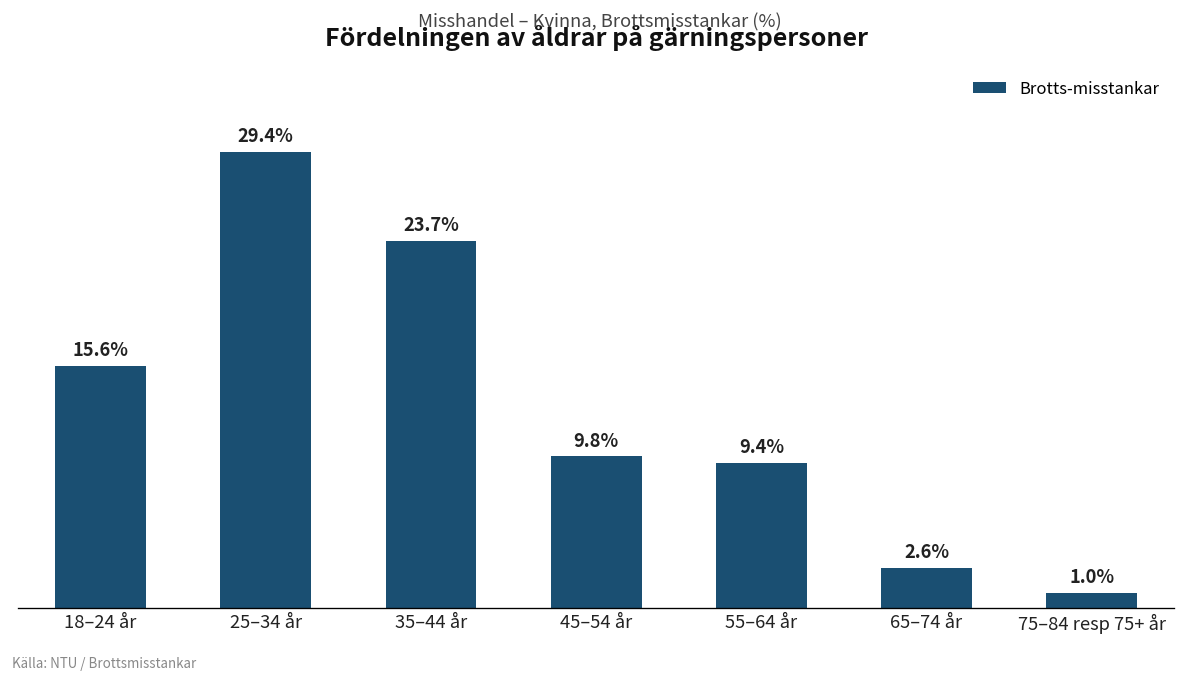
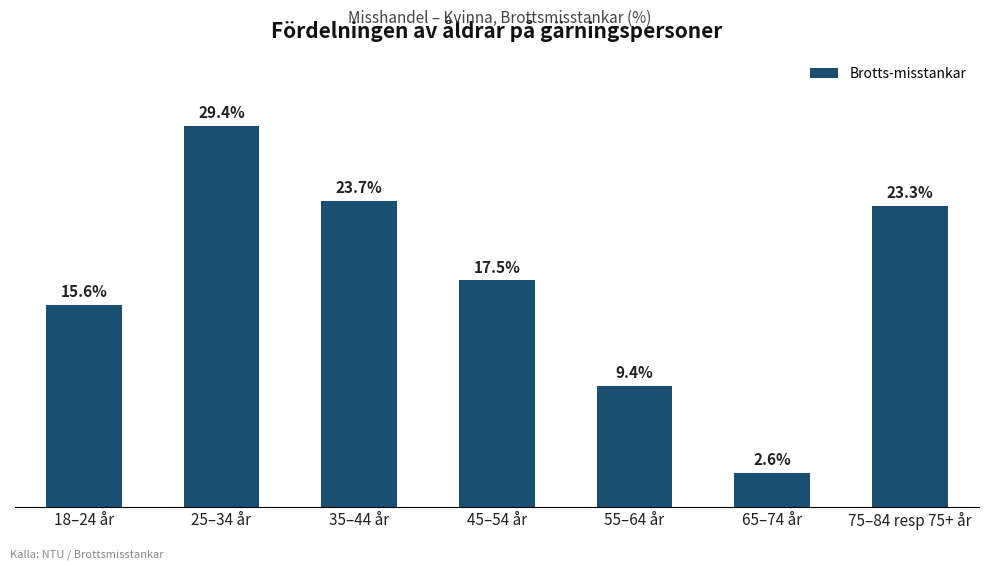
  {
    "18–24 år": "15.6%",
    "25–34 år": "29.4%",
    "35–44 år": "23.7%",
-   "45–54 år": "9.8%",
+   "45–54 år": "17.5%",
    "55–64 år": "9.4%",
    "65–74 år": "2.6%",
-   "75–84 resp 75+ år": "1.0%"
+   "75–84 resp 75+ år": "23.3%"
  }
